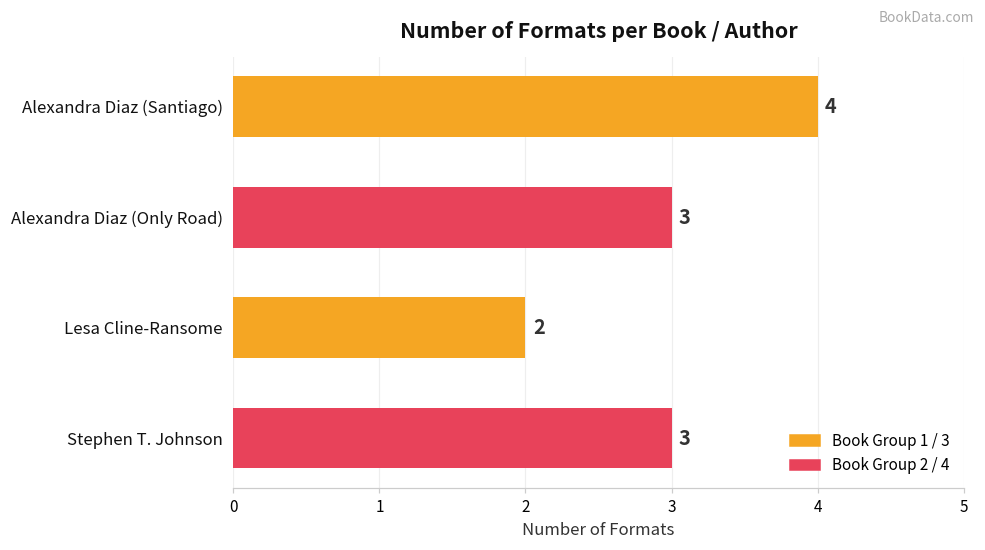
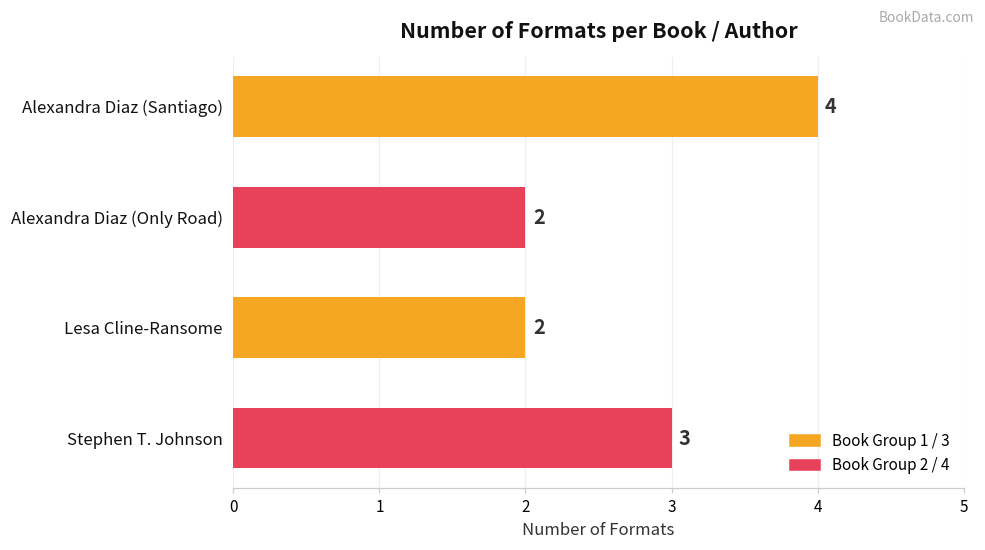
  {
    "Alexandra Diaz (Santiago)": 4,
-   "Alexandra Diaz (Only Road)": 3,
+   "Alexandra Diaz (Only Road)": 2,
    "Lesa Cline-Ransome": 2,
    "Stephen T. Johnson": 3
  }
